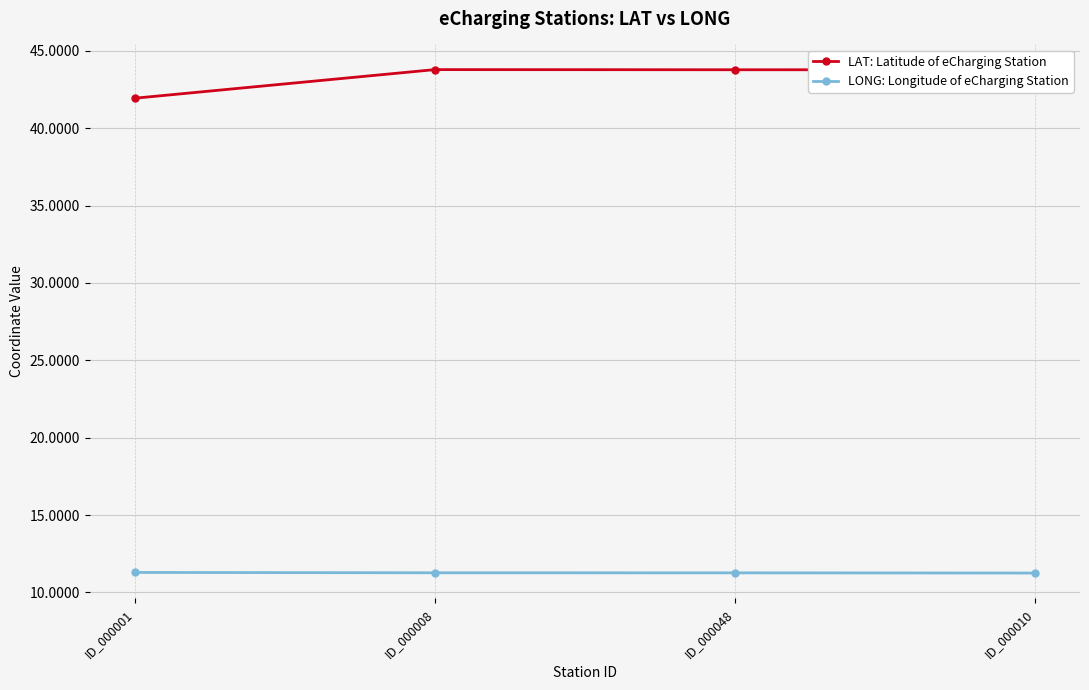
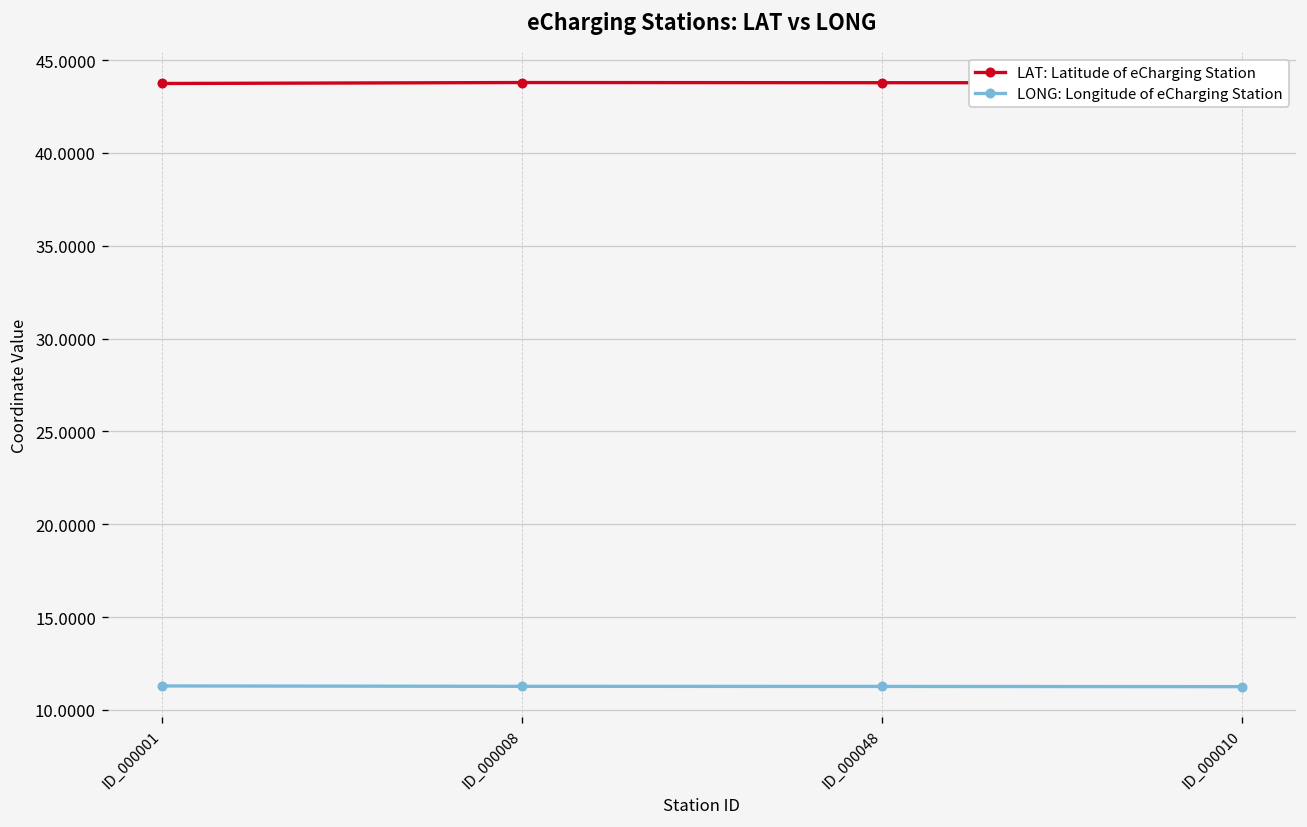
  {
    "LAT: Latitude of eCharging Station": {
-     "ID_000001": 41.9,
+     "ID_000001": 43.7,
      "ID_000008": 43.8,
      "ID_000048": 43.8
    },
    "LONG: Longitude of eCharging Station": {
      "ID_000001": 11.3,
      "ID_000008": 11.3,
      "ID_000048": 11.3,
      "ID_000010": 11.3
    }
  }
